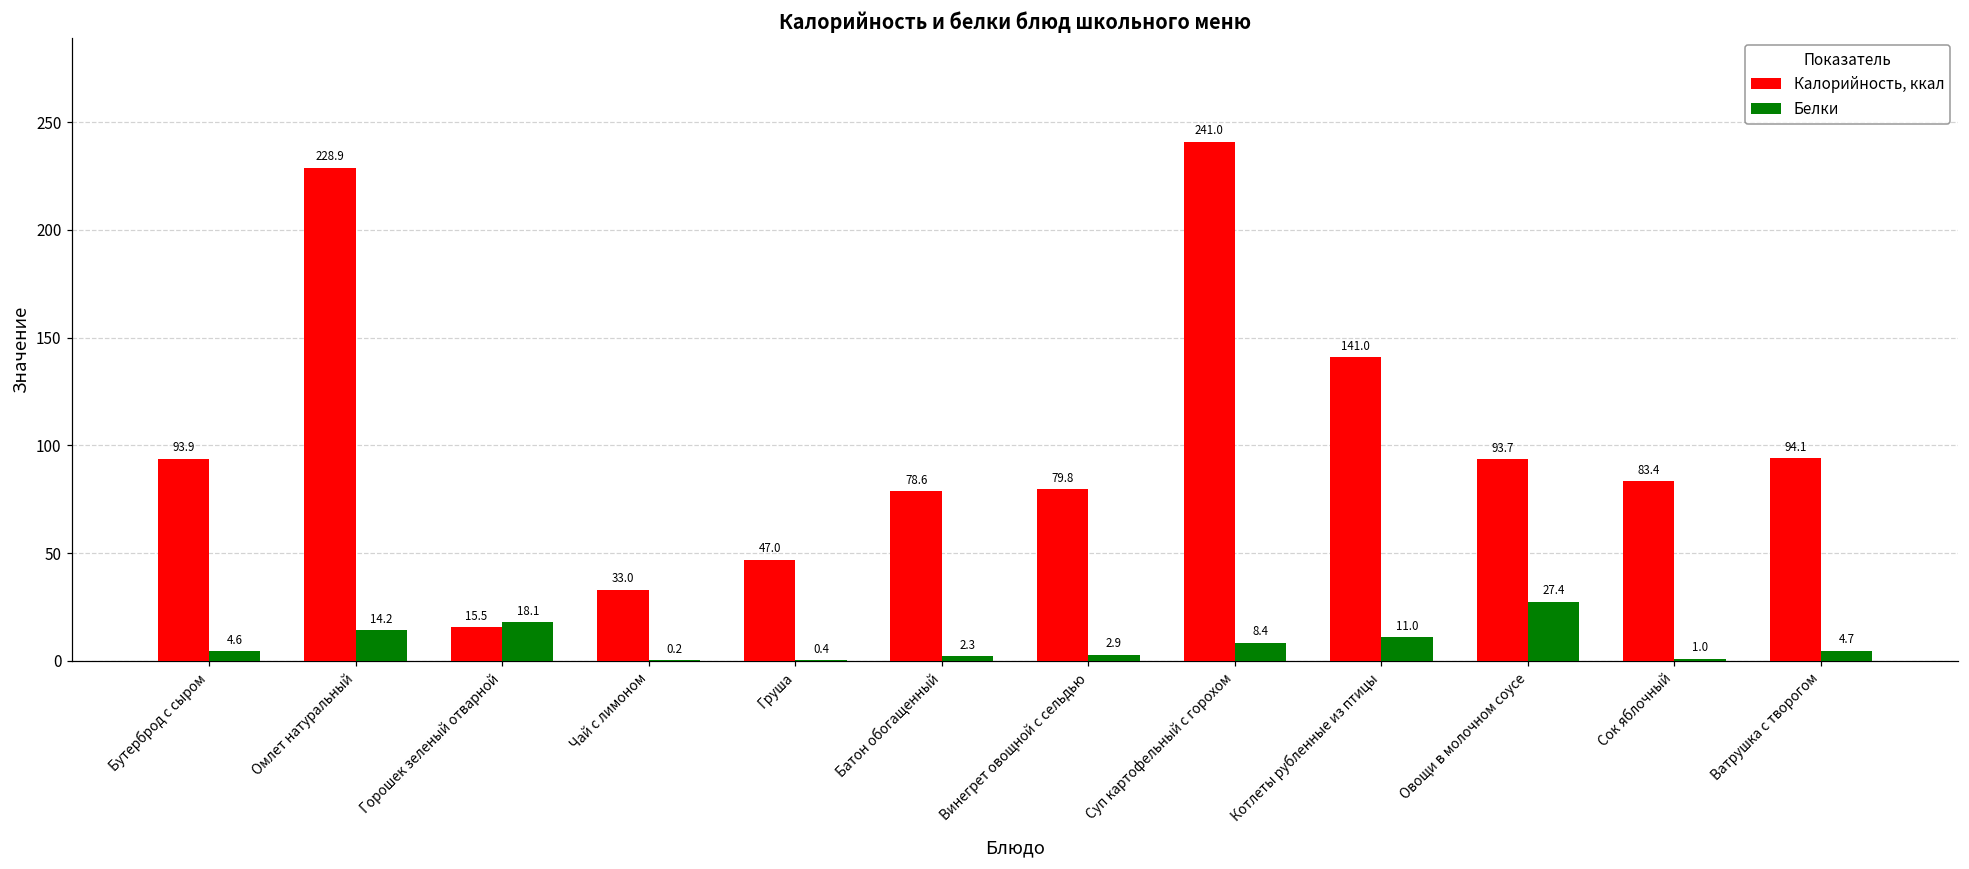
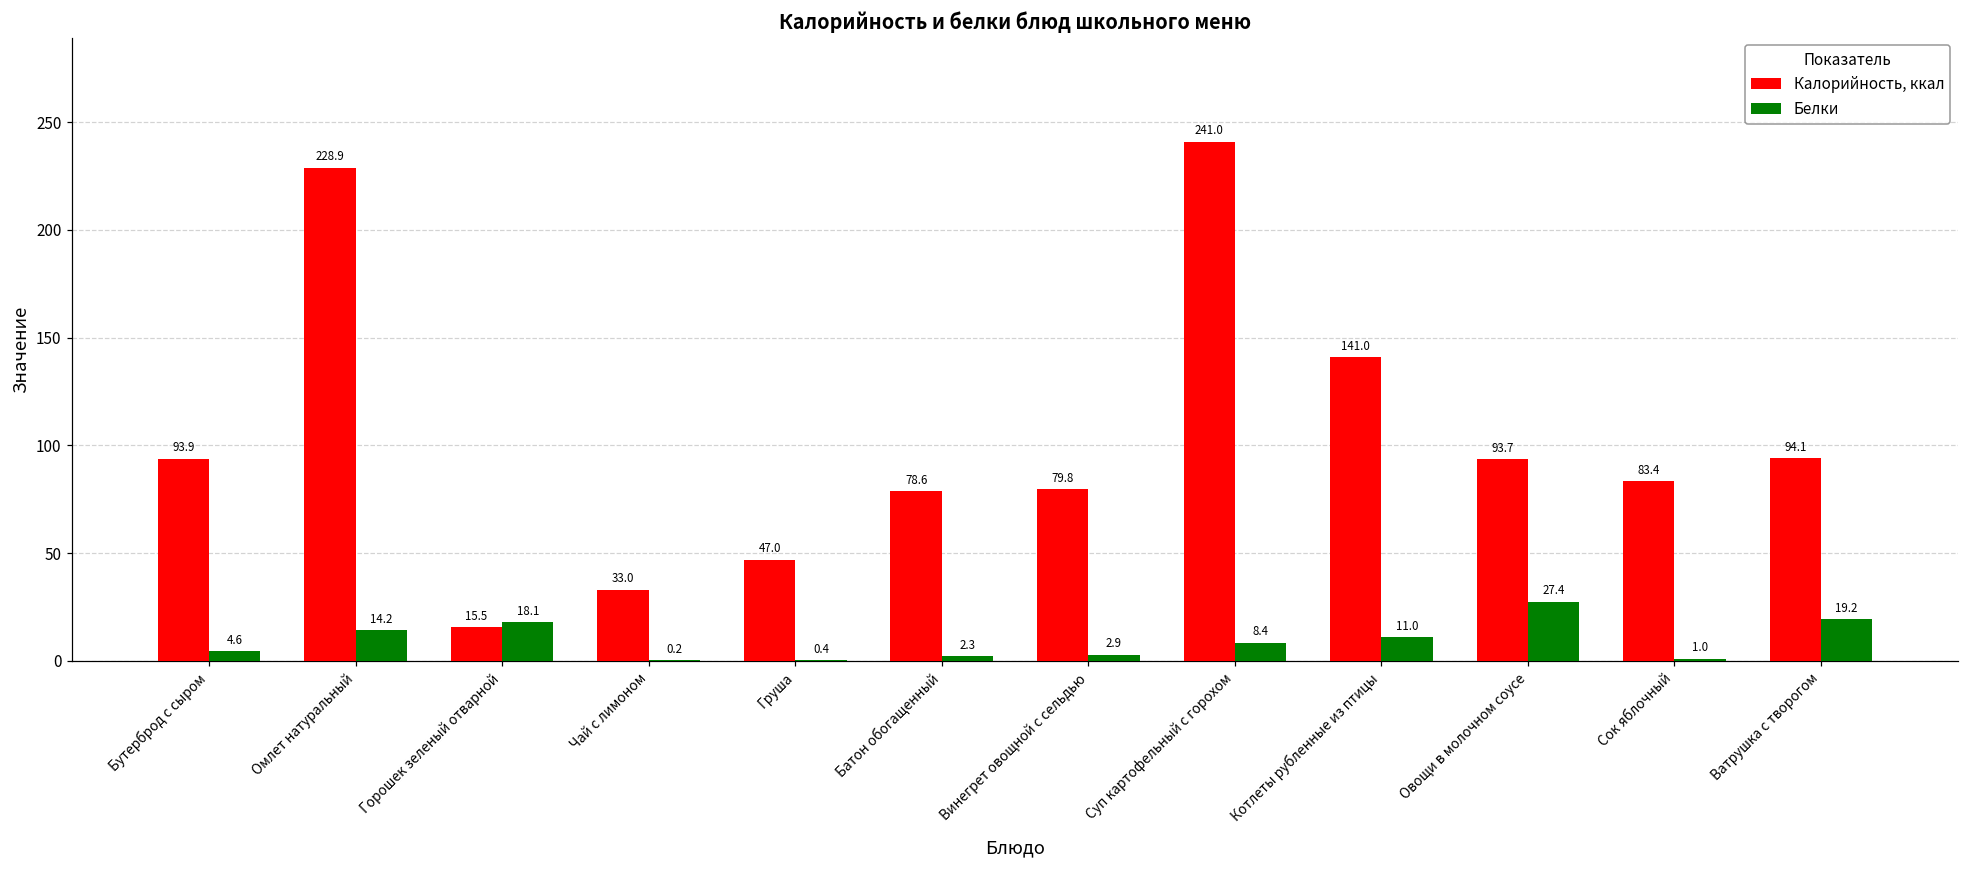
  {
    "Калорийность, ккал": {
      "Бутерброд с сыром": 93.9,
      "Омлет натуральный": 228.9,
      "Горошек зеленый отварной": 15.5,
      "Чай с лимоном": 33.0,
      "Груша": 47.0,
      "Батон обогащенный": 78.6,
      "Винегрет овощной с сельдью": 79.8,
      "Суп картофельный с горохом": 241.0,
      "Котлеты рубленные из птицы": 141.0,
      "Овощи в молочном соусе": 93.7,
      "Сок яблочный": 83.4,
      "Ватрушка с творогом": 94.1
    },
    "Белки": {
      "Бутерброд с сыром": 4.6,
      "Омлет натуральный": 14.2,
      "Горошек зеленый отварной": 18.1,
      "Чай с лимоном": 0.2,
      "Груша": 0.4,
      "Батон обогащенный": 2.3,
      "Винегрет овощной с сельдью": 2.9,
      "Суп картофельный с горохом": 8.4,
      "Котлеты рубленные из птицы": 11.0,
      "Овощи в молочном соусе": 27.4,
      "Сок яблочный": 1.0,
-     "Ватрушка с творогом": 4.7
+     "Ватрушка с творогом": 19.2
    }
  }
